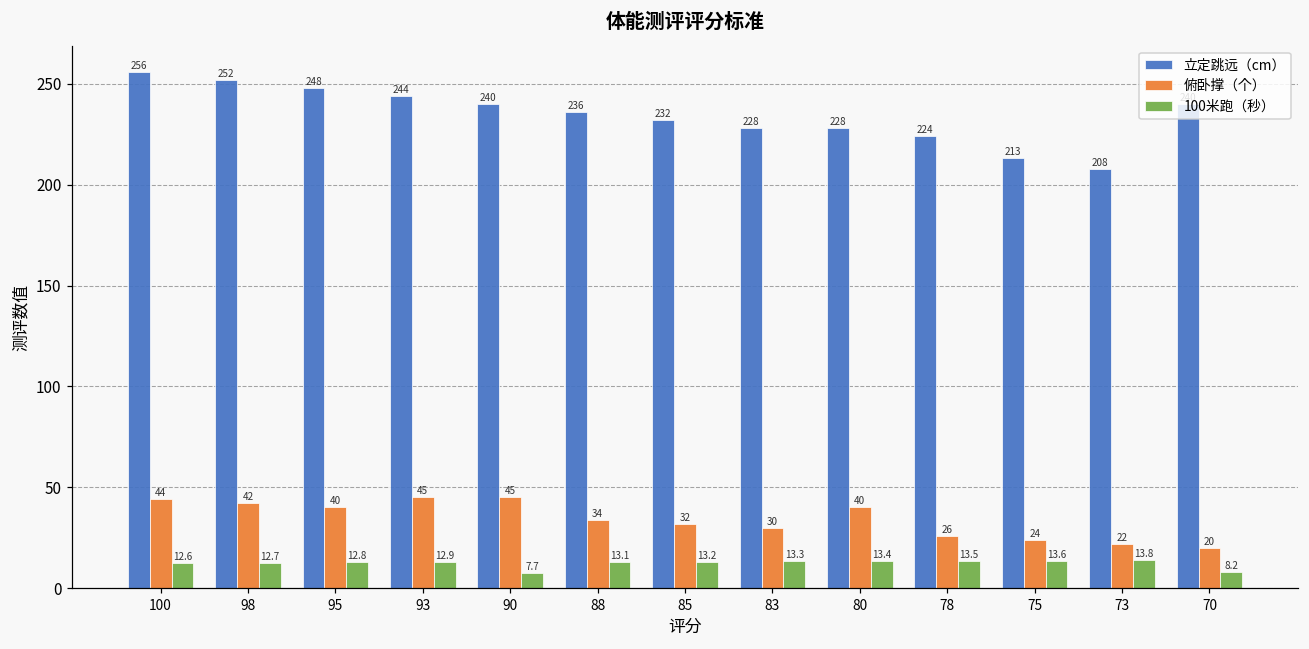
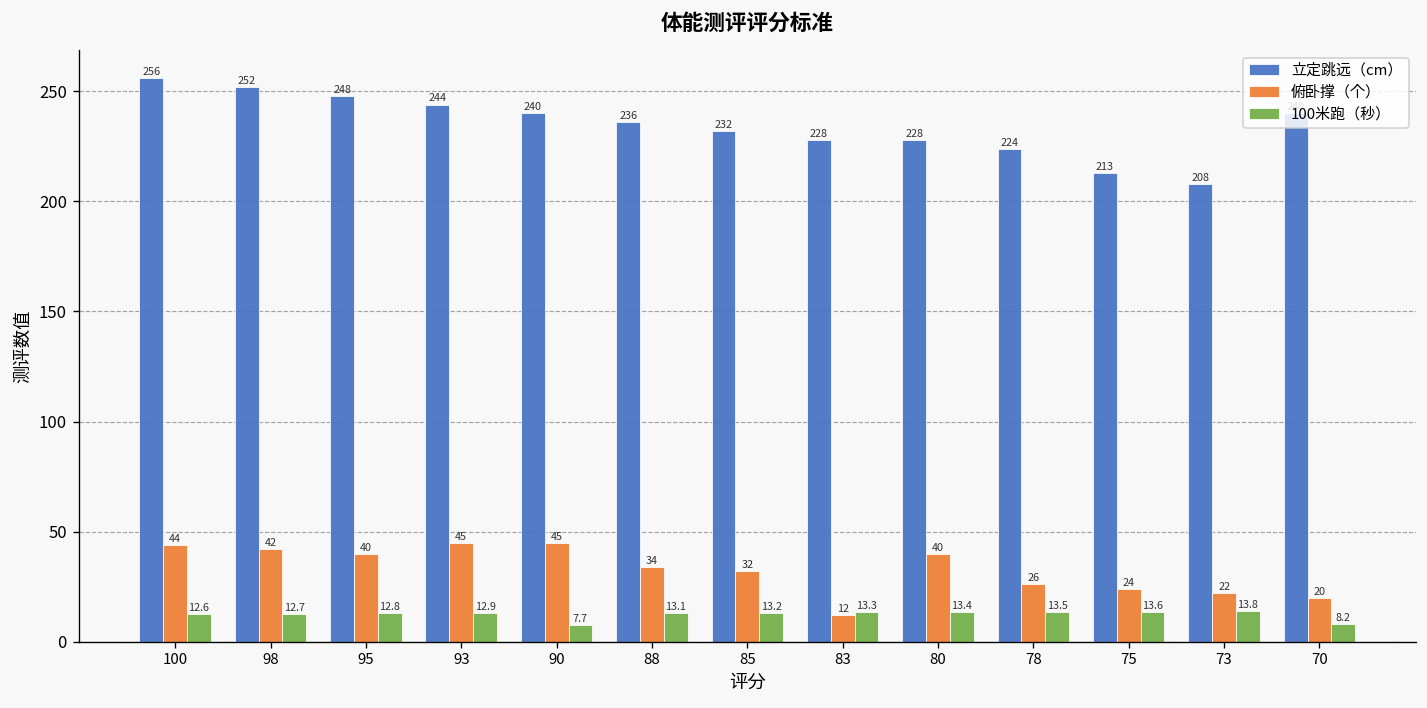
  {
    "立定跳远（cm）": {
      "100": 256,
      "98": 252,
      "95": 248,
      "93": 244,
      "90": 240,
      "88": 236,
      "85": 232,
      "83": 228,
      "80": 228,
      "78": 224,
      "75": 213,
      "73": 208
    },
    "俯卧撑（个）": {
      "100": 44,
      "98": 42,
      "95": 40,
      "93": 45,
      "90": 45,
      "88": 34,
      "85": 32,
-     "83": 30,
+     "83": 12,
      "80": 40,
      "78": 26,
      "75": 24,
      "73": 22,
      "70": 20
    },
    "100米跑（秒）": {
      "100": 12.6,
      "98": 12.7,
      "95": 12.8,
      "93": 12.9,
      "90": 7.7,
      "88": 13.1,
      "85": 13.2,
      "83": 13.3,
      "80": 13.4,
      "78": 13.5,
      "75": 13.6,
      "73": 13.8,
      "70": 8.2
    }
  }
